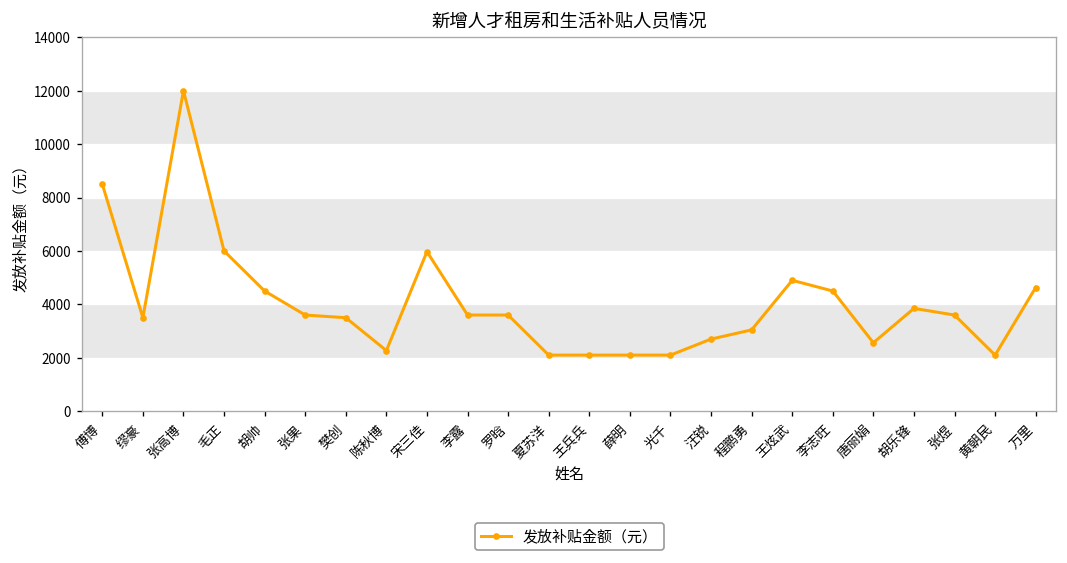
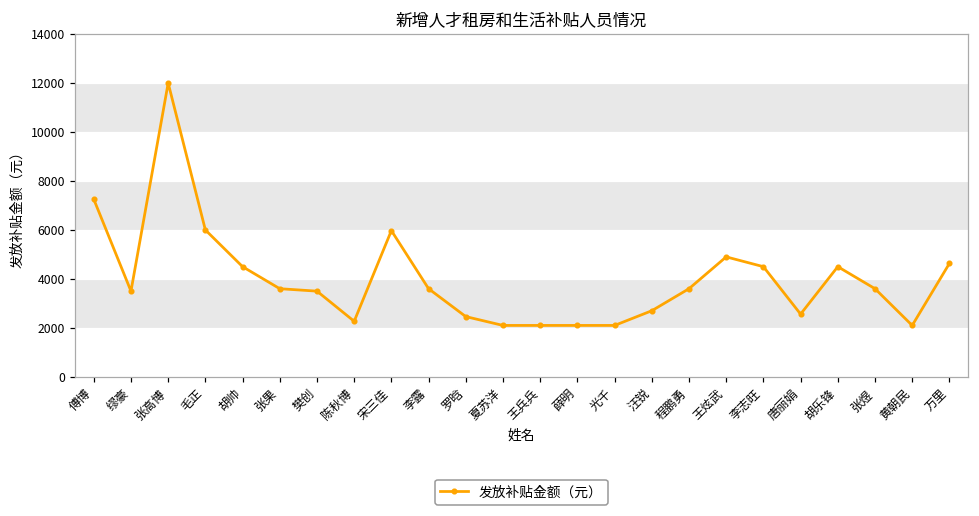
  {
-   "傅博": 8500,
+   "傅博": 7300,
    "缪豪": 3500,
    "张高博": 12000,
    "毛正": 6000,
    "胡帅": 4500,
    "张果": 3600,
    "樊创": 3500,
    "陈秋博": 2300,
    "宋三佳": 6000,
    "李露": 3600,
-   "罗晗": 3600,
+   "罗晗": 2500,
    "夏苏洋": 2100,
    "王兵兵": 2100,
    "薛明": 2100,
    "光千": 2100,
    "汪锐": 2700,
-   "程鹏勇": 3000,
+   "程鹏勇": 3600,
    "王炫武": 4900,
    "李志旺": 4500,
    "唐丽娟": 2600,
-   "胡乐锋": 3800,
+   "胡乐锋": 4500,
    "张煜": 3600,
    "黄朝民": 2100,
    "万里": 4600
  }
